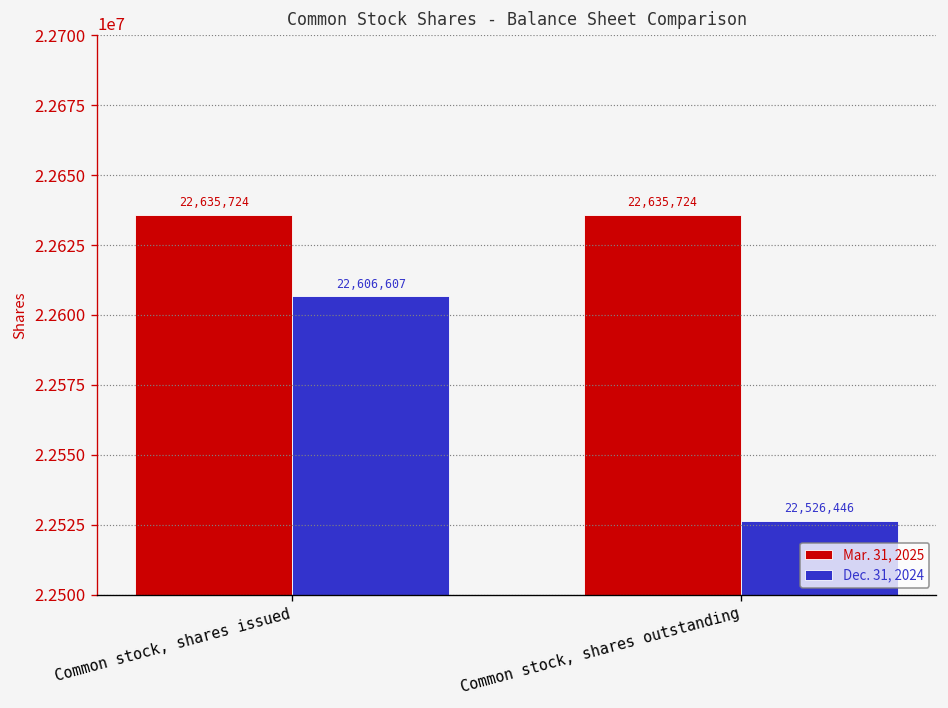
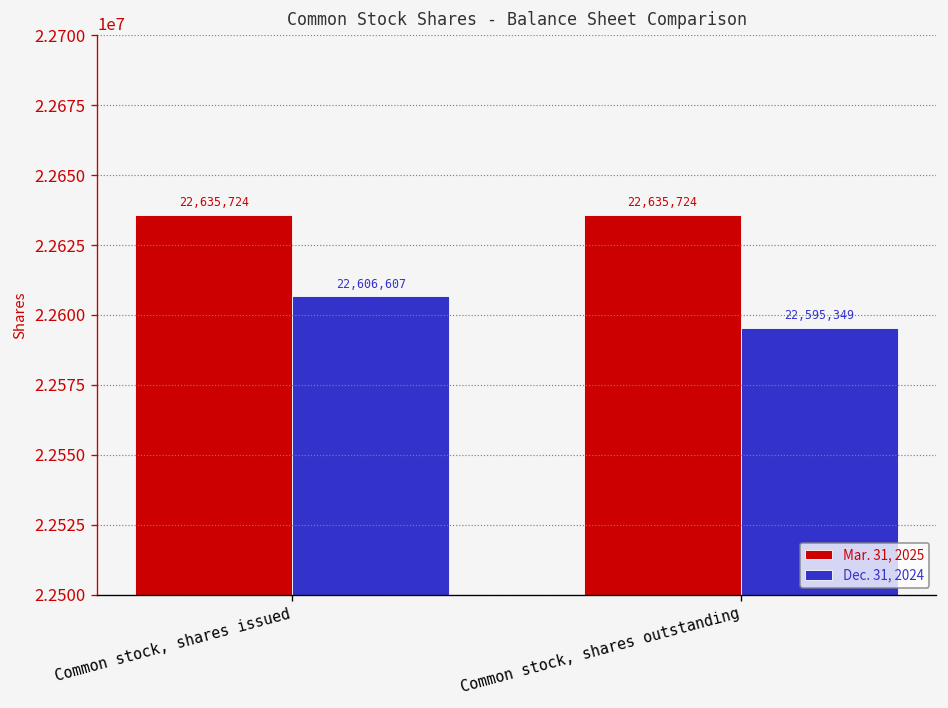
  {
    "Mar. 31, 2025": {
      "Common stock, shares issued": "22,635,724",
      "Common stock, shares outstanding": "22,635,724"
    },
    "Dec. 31, 2024": {
      "Common stock, shares issued": "22,606,607",
-     "Common stock, shares outstanding": "22,526,446"
+     "Common stock, shares outstanding": "22,595,349"
    }
  }
